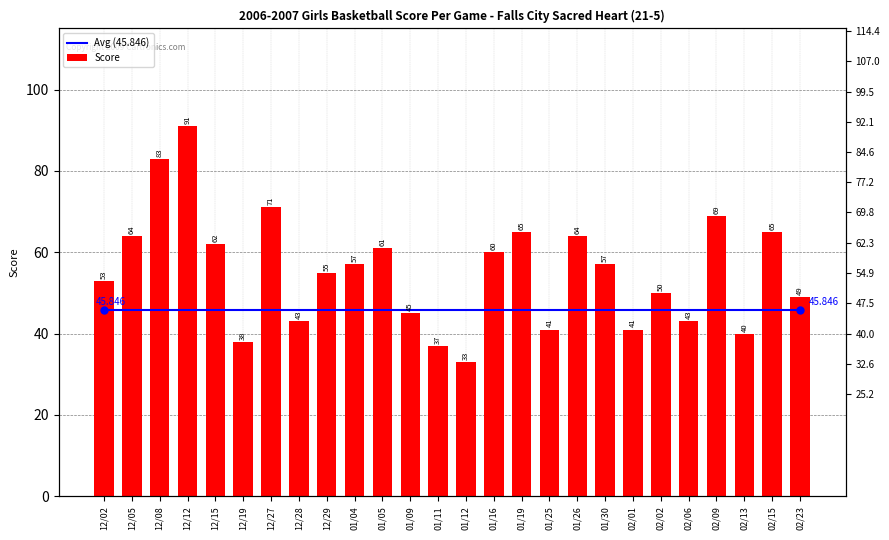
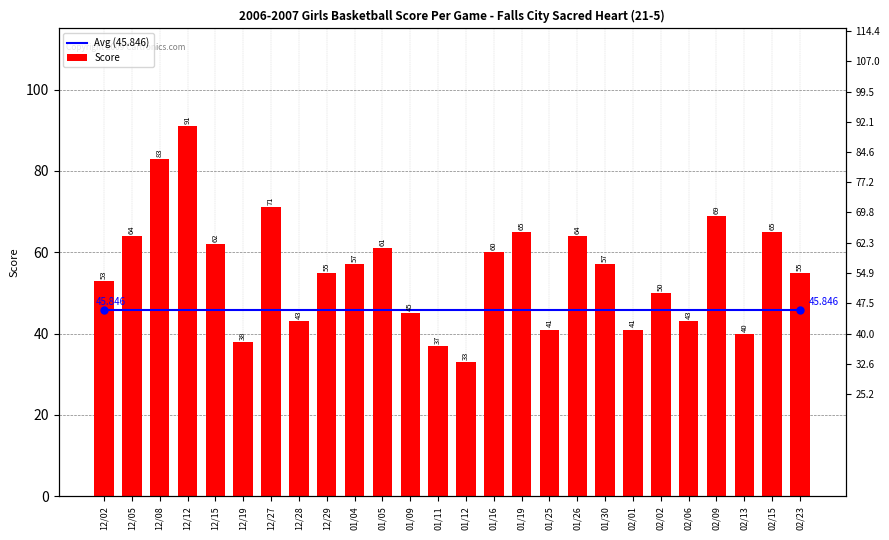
  {
    "Score": {
      "12/02": 53,
      "12/05": 64,
      "12/08": 83,
      "12/12": 91,
      "12/15": 62,
      "12/19": 38,
      "12/27": 71,
      "12/29": 55,
      "01/04": 57,
      "01/05": 61,
      "01/11": 37,
      "01/12": 33,
      "01/16": 60,
      "01/19": 65,
      "01/25": 41,
      "01/26": 64,
      "01/30": 57,
      "02/01": 41,
      "02/02": 50,
      "02/09": 69,
      "02/13": 40,
      "02/15": 65,
-     "02/23": 49
+     "02/23": 55
    }
  }
